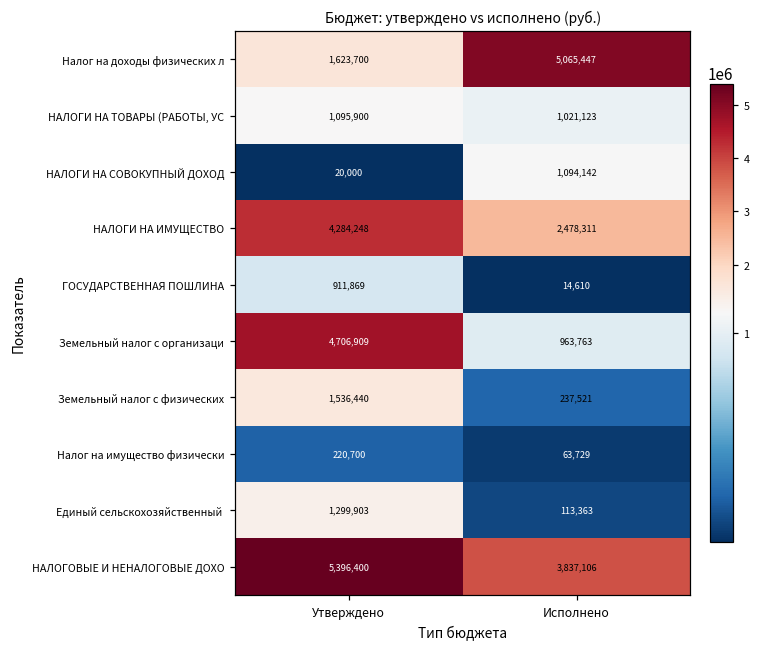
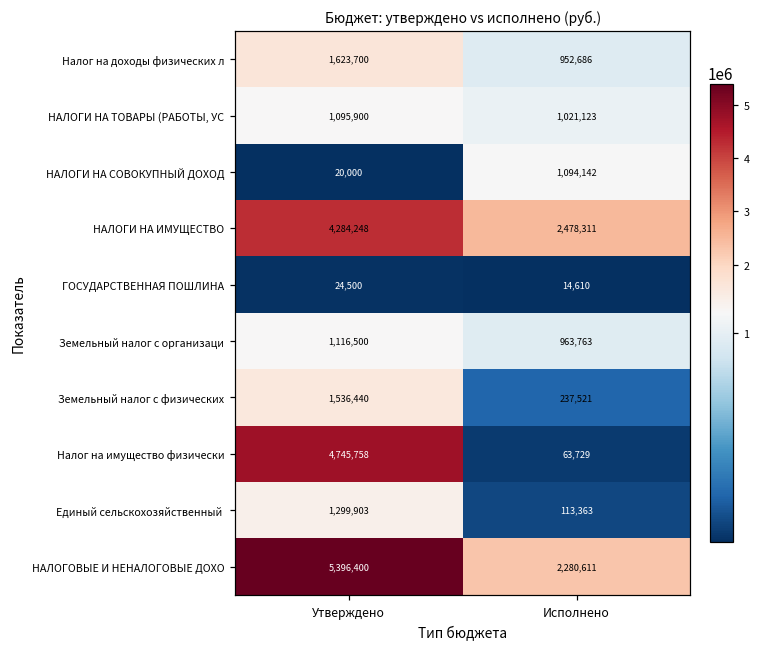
  {
    "Налог на доходы физических л": {
      "Утверждено": "1,623,700",
-     "Исполнено": "5,065,447"
+     "Исполнено": "952,686"
    },
    "НАЛОГИ НА ТОВАРЫ (РАБОТЫ, УС": {
      "Утверждено": "1,095,900",
      "Исполнено": "1,021,123"
    },
    "НАЛОГИ НА СОВОКУПНЫЙ ДОХОД": {
      "Утверждено": "20,000",
      "Исполнено": "1,094,142"
    },
    "НАЛОГИ НА ИМУЩЕСТВО": {
      "Утверждено": "4,284,248",
      "Исполнено": "2,478,311"
    },
    "ГОСУДАРСТВЕННАЯ ПОШЛИНА": {
-     "Утверждено": "911,869",
+     "Утверждено": "24,500",
      "Исполнено": "14,610"
    },
    "Земельный налог с организаци": {
-     "Утверждено": "4,706,909",
+     "Утверждено": "1,116,500",
      "Исполнено": "963,763"
    },
    "Земельный налог с физических": {
      "Утверждено": "1,536,440",
      "Исполнено": "237,521"
    },
    "Налог на имущество физически": {
-     "Утверждено": "220,700",
+     "Утверждено": "4,745,758",
      "Исполнено": "63,729"
    },
    "Единый сельскохозяйственный": {
      "Утверждено": "1,299,903",
      "Исполнено": "113,363"
    },
    "НАЛОГОВЫЕ И НЕНАЛОГОВЫЕ ДОХО": {
      "Утверждено": "5,396,400",
-     "Исполнено": "3,837,106"
+     "Исполнено": "2,280,611"
    }
  }
